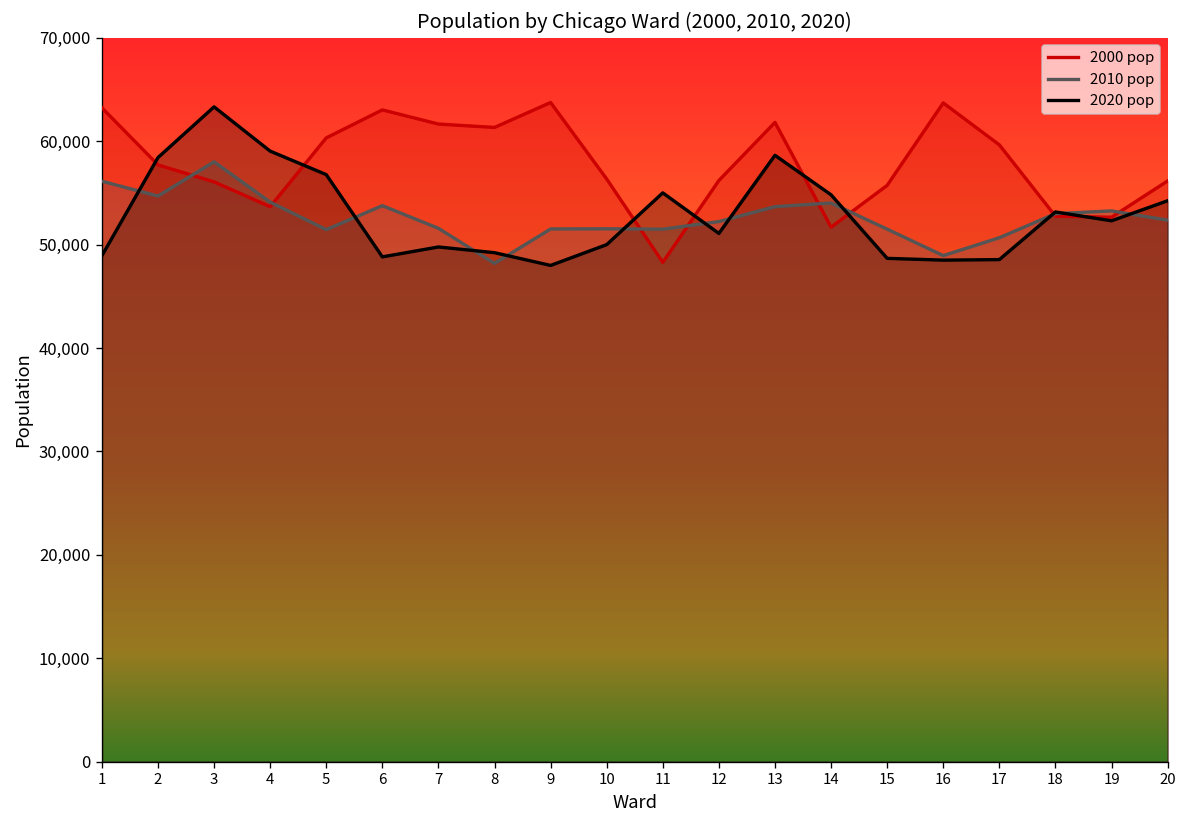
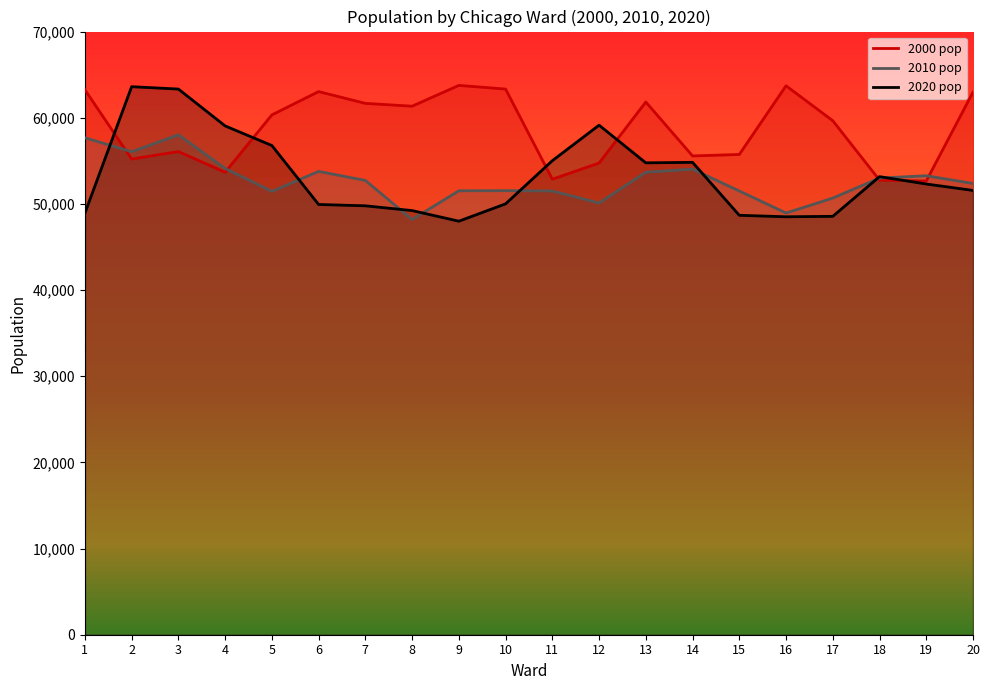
  {
    "2000 pop": {
      "1": "63,000",
-     "2": "58,000",
+     "2": "55,000",
      "3": "56,000",
      "4": "54,000",
      "5": "60,000",
      "6": "63,000",
      "7": "62,000",
      "8": "61,000",
      "9": "64,000",
-     "10": "56,000",
-     "11": "48,000",
-     "12": "56,000",
+     "10": "63,000",
+     "11": "53,000",
+     "12": "55,000",
      "13": "62,000",
-     "14": "52,000",
+     "14": "56,000",
      "15": "56,000",
      "16": "64,000",
      "17": "60,000",
      "19": "53,000",
-     "20": "56,000"
+     "20": "63,000"
    },
    "2010 pop": {
-     "1": "56,000",
-     "2": "55,000",
+     "1": "58,000",
+     "2": "56,000",
      "3": "58,000",
      "4": "54,000",
      "5": "51,000",
      "6": "54,000",
-     "7": "52,000",
+     "7": "53,000",
      "8": "48,000",
      "9": "52,000",
      "10": "52,000",
      "11": "51,000",
-     "12": "52,000",
+     "12": "50,000",
      "13": "54,000",
      "14": "54,000",
      "15": "52,000",
      "16": "49,000",
      "17": "51,000",
      "19": "53,000",
      "20": "52,000"
    },
    "2020 pop": {
      "1": "49,000",
-     "2": "58,000",
+     "2": "64,000",
      "3": "63,000",
      "4": "59,000",
      "5": "57,000",
-     "6": "49,000",
+     "6": "50,000",
      "7": "50,000",
      "8": "49,000",
      "9": "48,000",
      "10": "50,000",
      "11": "55,000",
-     "12": "51,000",
-     "13": "59,000",
+     "12": "59,000",
+     "13": "55,000",
      "14": "55,000",
      "15": "49,000",
      "16": "49,000",
      "17": "49,000",
      "19": "52,000",
-     "20": "54,000"
+     "20": "52,000"
    }
  }
